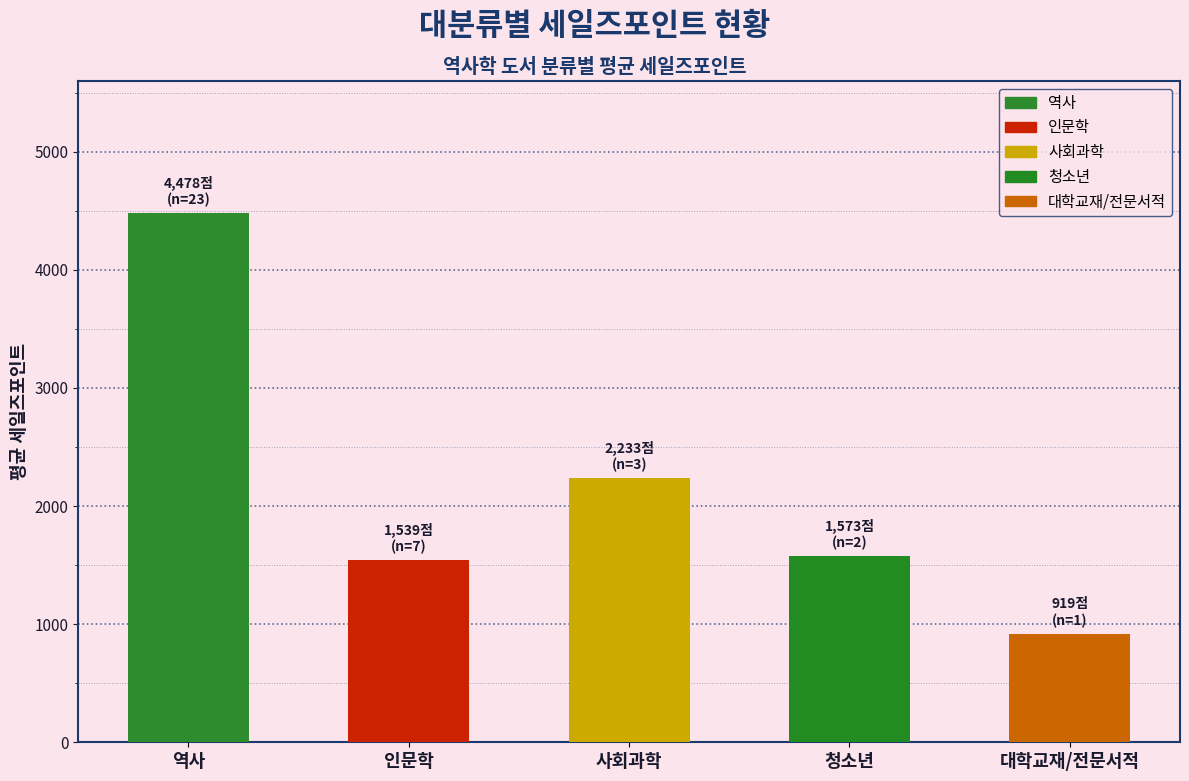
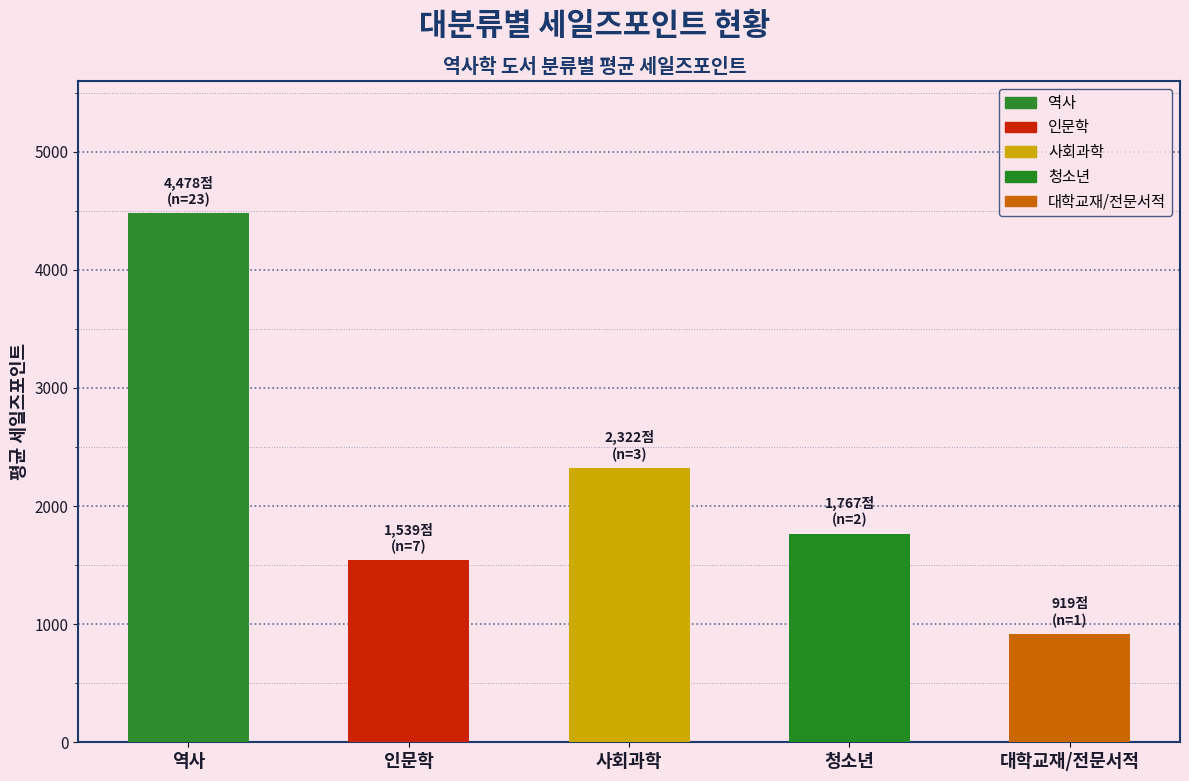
  {
    "역사": "4,478점",
    "인문학": "1,539점",
-   "사회과학": "2,233점",
-   "청소년": "1,573점",
+   "사회과학": "2,322점",
+   "청소년": "1,767점",
    "대학교재/전문서적": "919점"
  }
